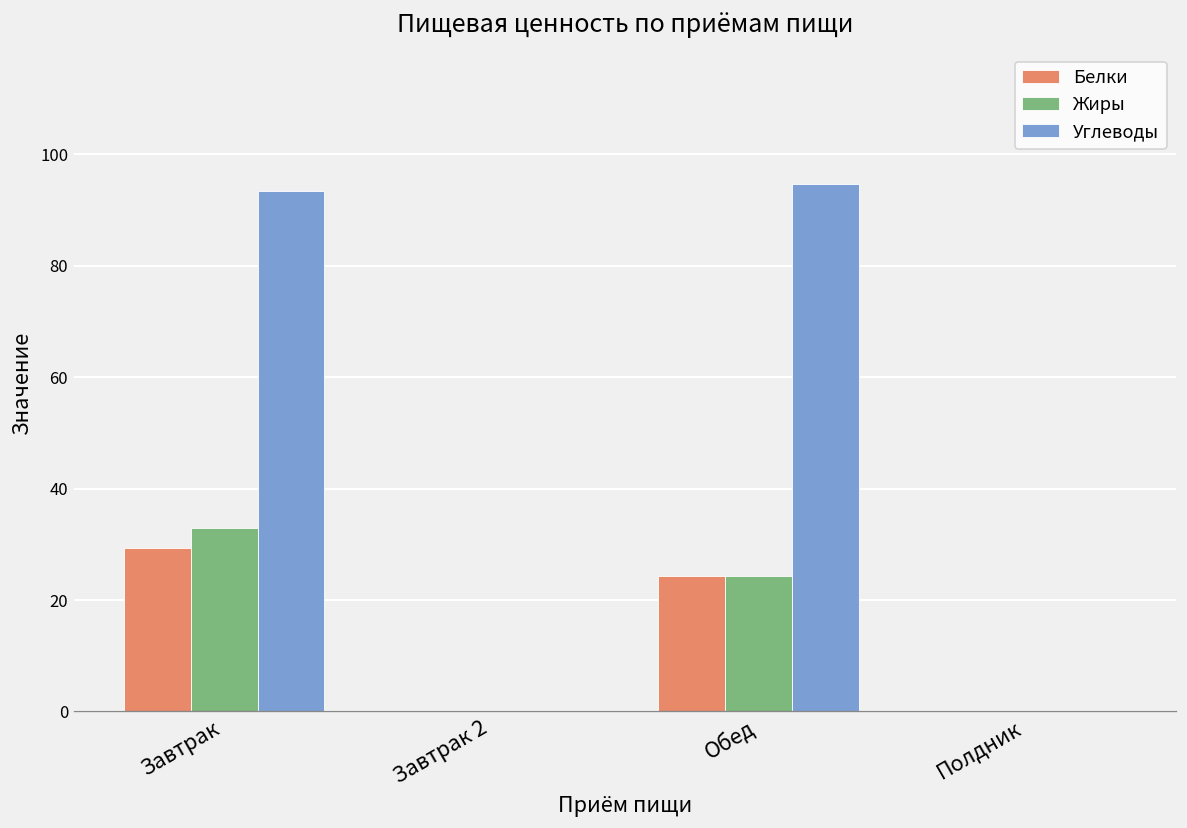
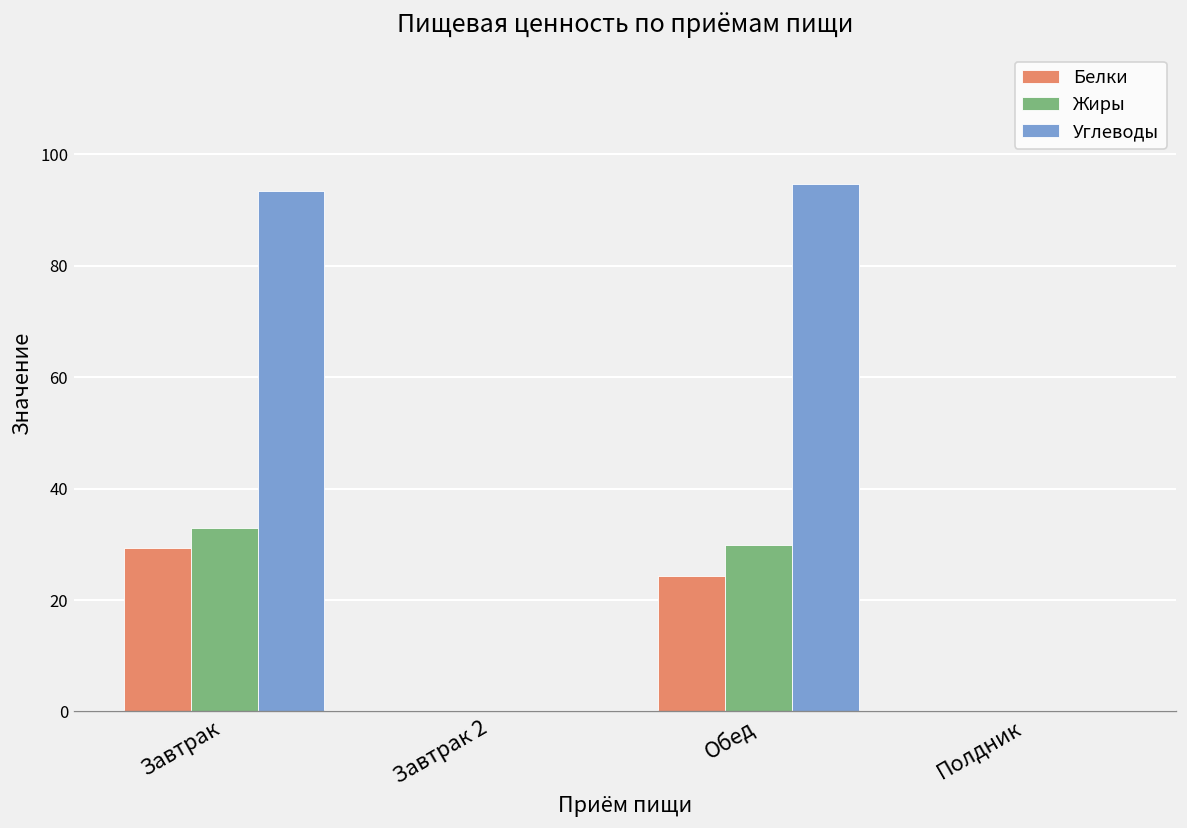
  {
    "Белки": {
      "Завтрак": 29,
      "Завтрак 2": 0,
      "Обед": 24,
      "Полдник": 0
    },
    "Жиры": {
      "Завтрак": 33,
      "Завтрак 2": 0,
-     "Обед": 24,
+     "Обед": 30,
      "Полдник": 0
    },
    "Углеводы": {
      "Завтрак": 93,
      "Завтрак 2": 0,
      "Обед": 95,
      "Полдник": 0
    }
  }
